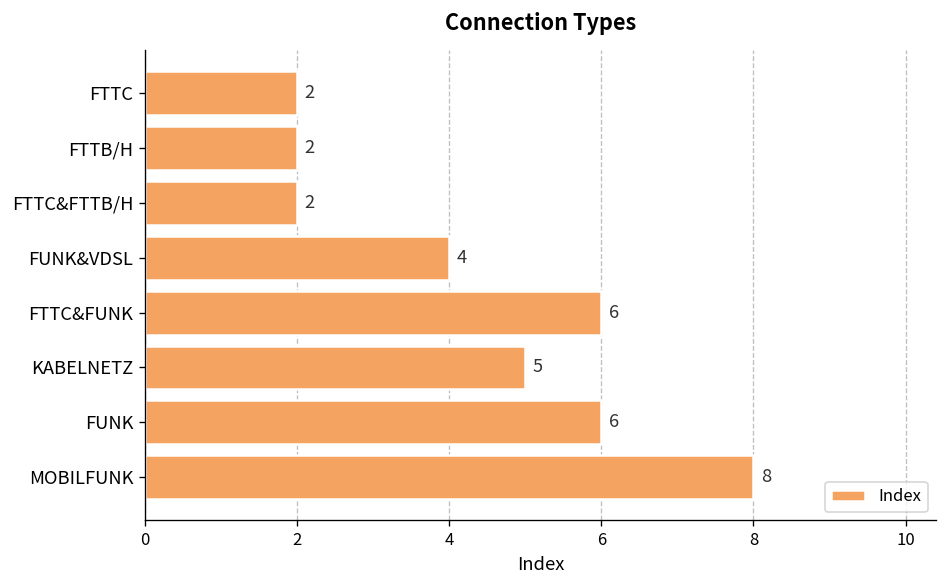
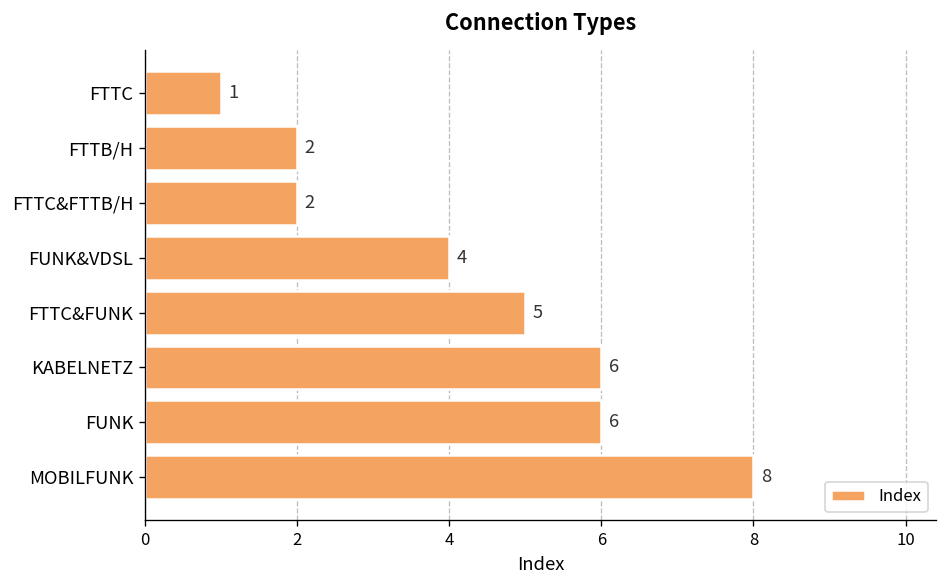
  {
-   "FTTC": 2,
+   "FTTC": 1,
    "FTTB/H": 2,
    "FTTC&FTTB/H": 2,
    "FUNK&VDSL": 4,
-   "FTTC&FUNK": 6,
-   "KABELNETZ": 5,
+   "FTTC&FUNK": 5,
+   "KABELNETZ": 6,
    "FUNK": 6,
    "MOBILFUNK": 8
  }
